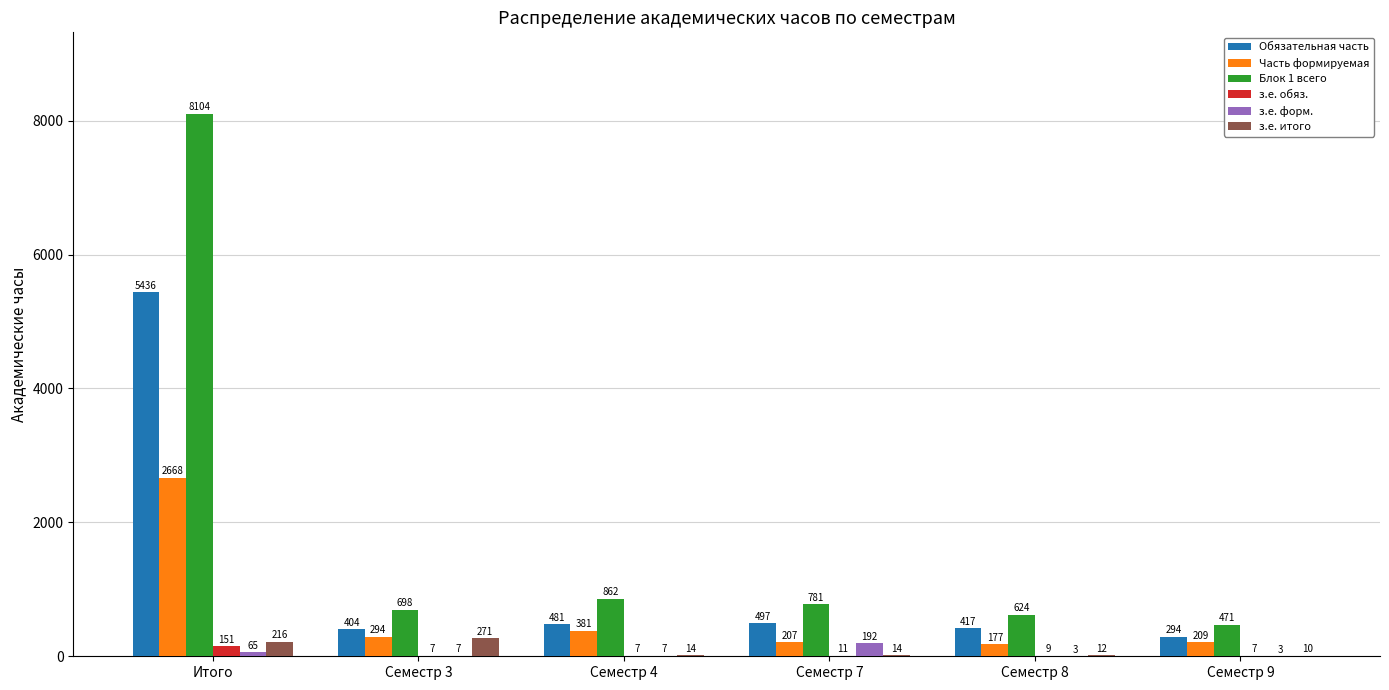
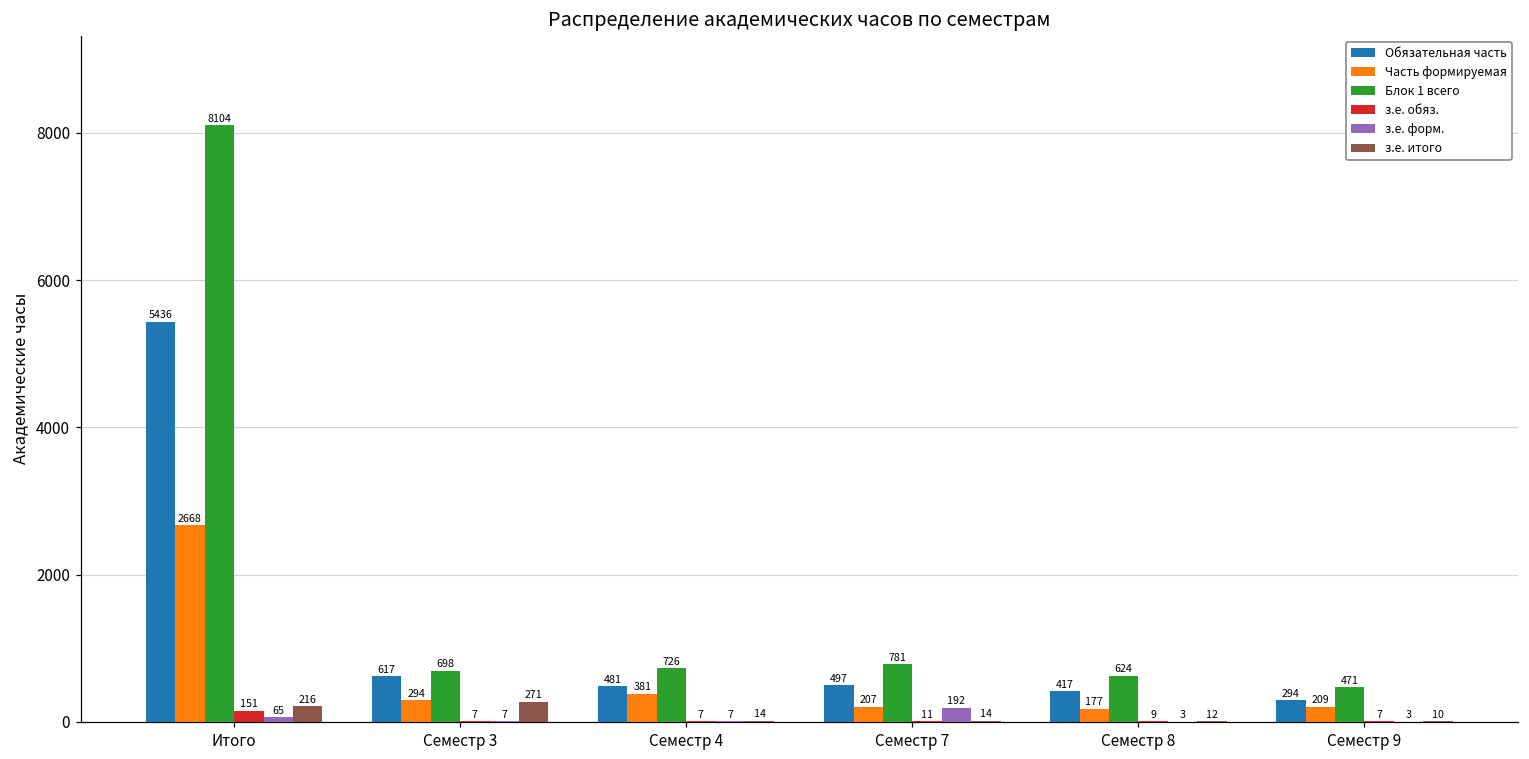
  {
    "Обязательная часть": {
      "Итого": 5436,
-     "Семестр 3": 404,
+     "Семестр 3": 617,
      "Семестр 4": 481,
      "Семестр 7": 497,
      "Семестр 8": 417,
      "Семестр 9": 294
    },
    "Часть формируемая": {
      "Итого": 2668,
      "Семестр 3": 294,
      "Семестр 4": 381,
      "Семестр 7": 207,
      "Семестр 8": 177,
      "Семестр 9": 209
    },
    "Блок 1 всего": {
      "Итого": 8104,
      "Семестр 3": 698,
-     "Семестр 4": 862,
+     "Семестр 4": 726,
      "Семестр 7": 781,
      "Семестр 8": 624,
      "Семестр 9": 471
    },
    "з.е. обяз.": {
      "Итого": 151,
      "Семестр 3": 7,
      "Семестр 4": 7,
      "Семестр 7": 11,
      "Семестр 8": 9,
      "Семестр 9": 7
    },
    "з.е. форм.": {
      "Итого": 65,
      "Семестр 3": 7,
      "Семестр 4": 7,
      "Семестр 7": 192,
      "Семестр 8": 3,
      "Семестр 9": 3
    },
    "з.е. итого": {
      "Итого": 216,
      "Семестр 3": 271,
      "Семестр 4": 14,
      "Семестр 7": 14,
      "Семестр 8": 12,
      "Семестр 9": 10
    }
  }
